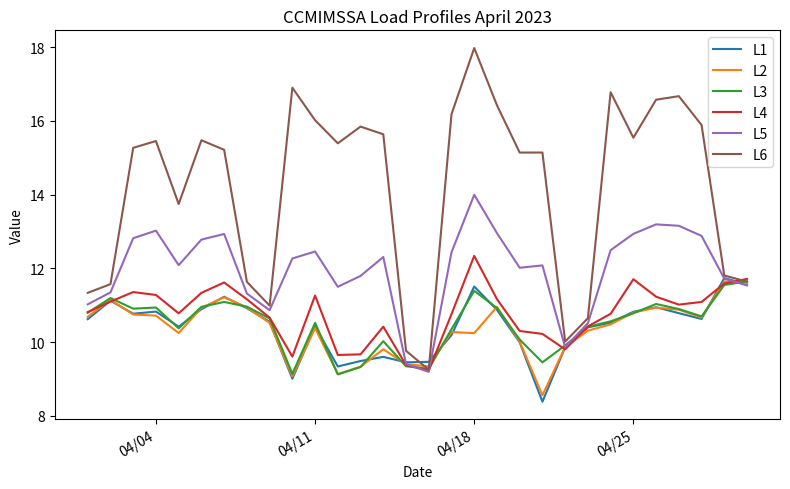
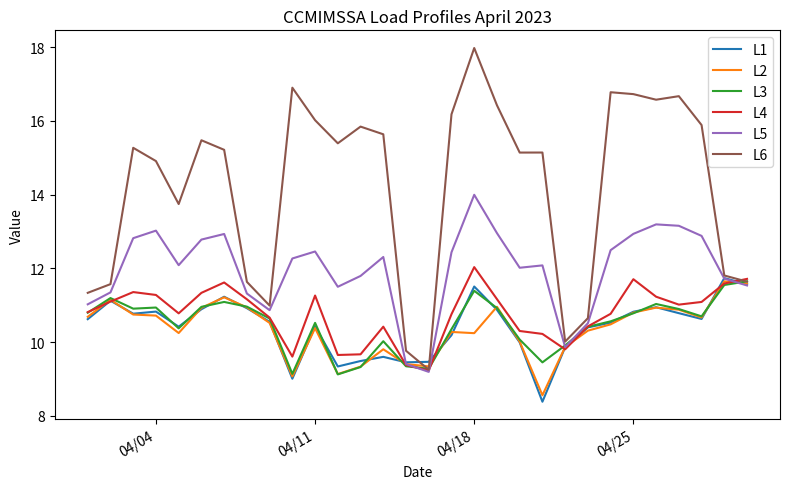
  {
    "L1": {
      "04/04": 10.8,
      "04/18": 11.5
    },
    "L2": {
      "04/04": 10.7,
      "04/18": 10.2
    },
    "L3": {
      "04/04": 10.9,
      "04/11": 10.5,
      "04/18": 11.4
    },
    "L4": {
      "04/04": 11.3,
      "04/11": 11.3,
-     "04/18": 12.3,
+     "04/18": 12.0,
      "04/25": 11.7
    },
    "L5": {
      "04/04": 13.0,
      "04/11": 12.5,
      "04/18": 14.0,
      "04/25": 12.9
    },
    "L6": {
-     "04/04": 15.5,
+     "04/04": 14.9,
      "04/11": 16.0,
      "04/18": 18.0,
-     "04/25": 15.5
+     "04/25": 16.7
    }
  }
